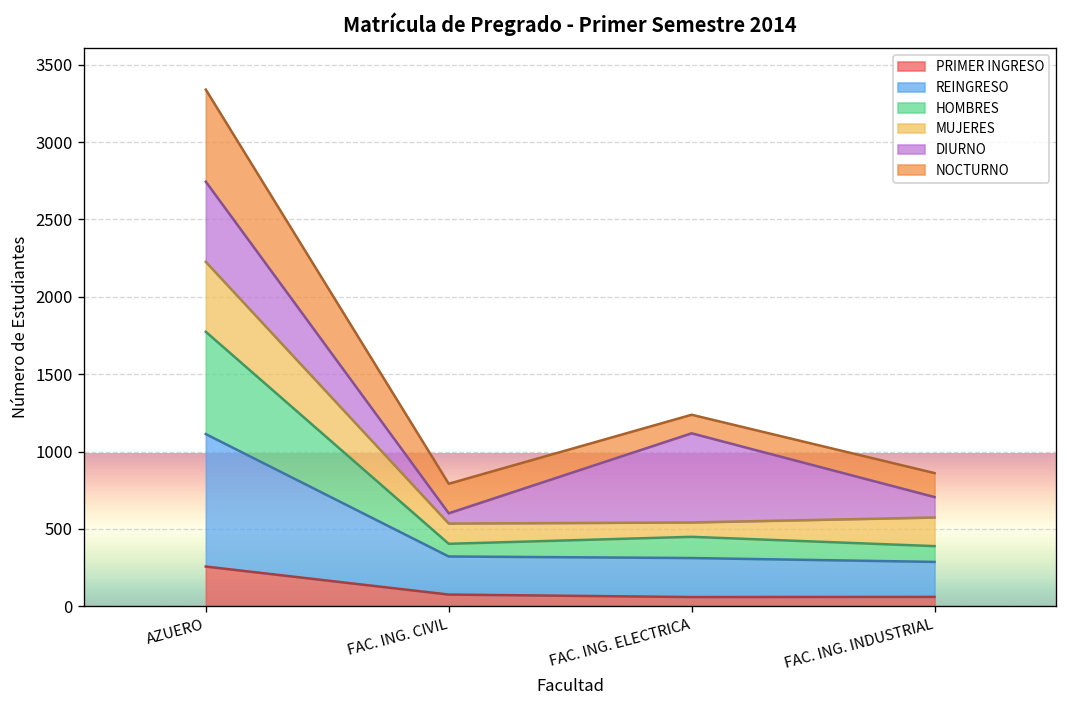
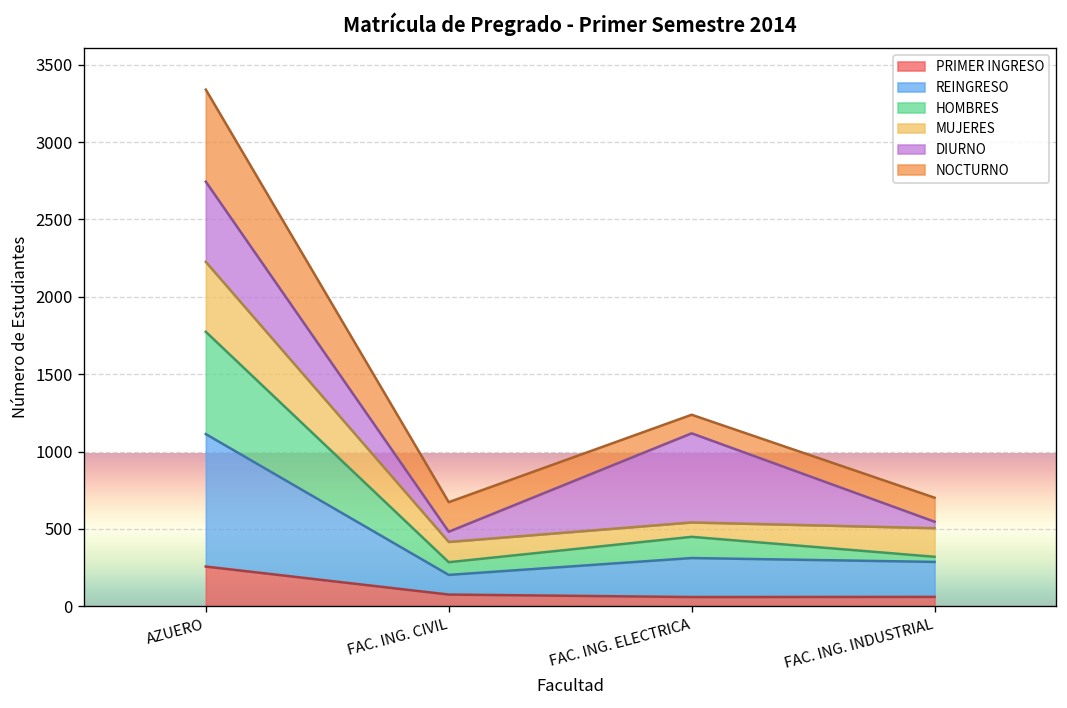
  {
    "REINGRESO": {
      "AZUERO": 860,
-     "FAC. ING. CIVIL": 250,
+     "FAC. ING. CIVIL": 130,
      "FAC. ING. ELECTRICA": 250,
      "FAC. ING. INDUSTRIAL": 230
    },
    "HOMBRES": {
      "AZUERO": 660,
      "FAC. ING. CIVIL": 80,
      "FAC. ING. ELECTRICA": 140,
-     "FAC. ING. INDUSTRIAL": 100
+     "FAC. ING. INDUSTRIAL": 30
    },
    "DIURNO": {
      "AZUERO": 520,
      "FAC. ING. CIVIL": 70,
      "FAC. ING. ELECTRICA": 580,
-     "FAC. ING. INDUSTRIAL": 130
+     "FAC. ING. INDUSTRIAL": 40
    }
  }
